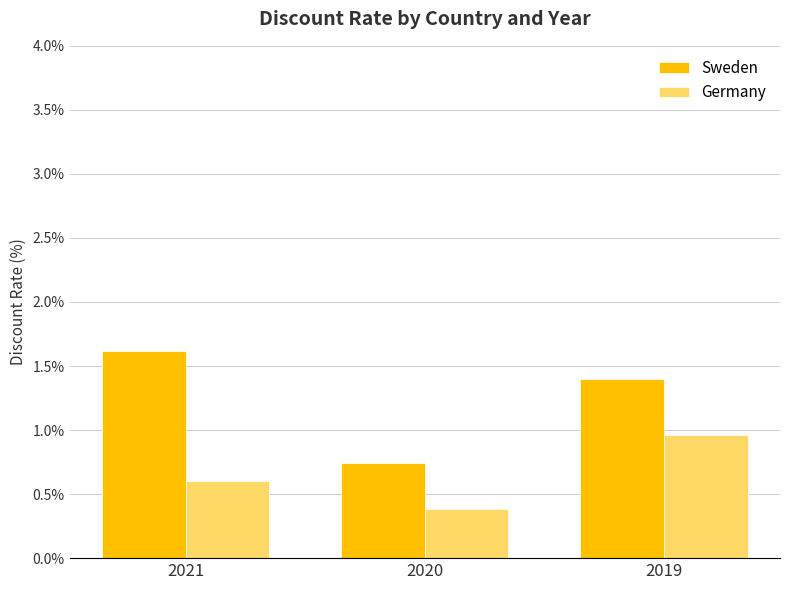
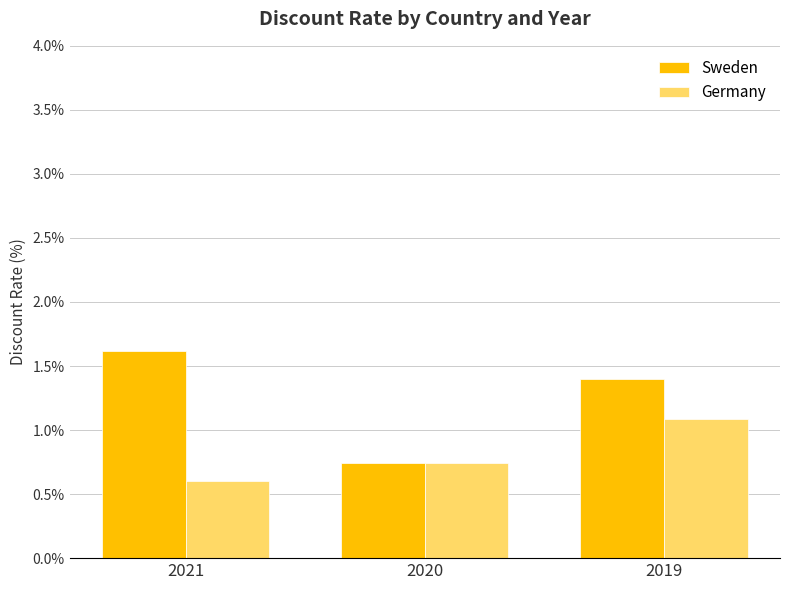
  {
    "Sweden": {
      "2021": "1.62%",
      "2020": "0.74%",
      "2019": "1.40%"
    },
    "Germany": {
      "2021": "0.60%",
-     "2020": "0.38%",
-     "2019": "0.96%"
+     "2020": "0.74%",
+     "2019": "1.09%"
    }
  }
